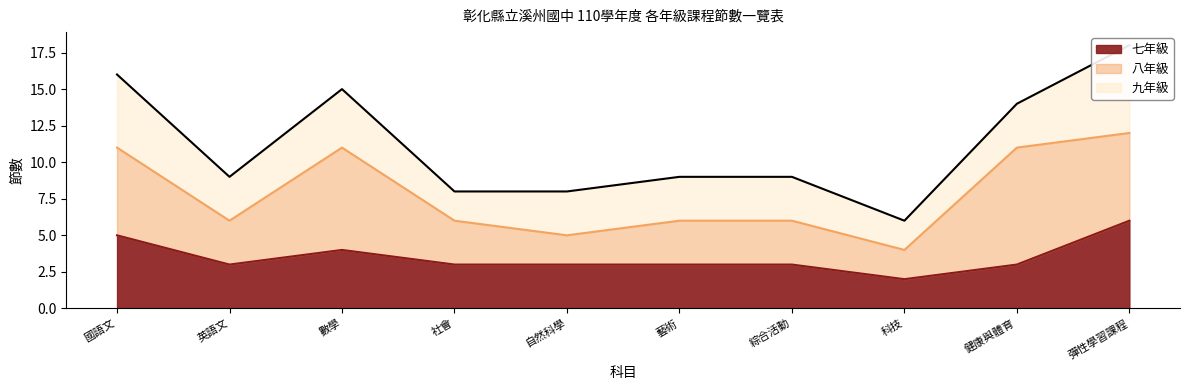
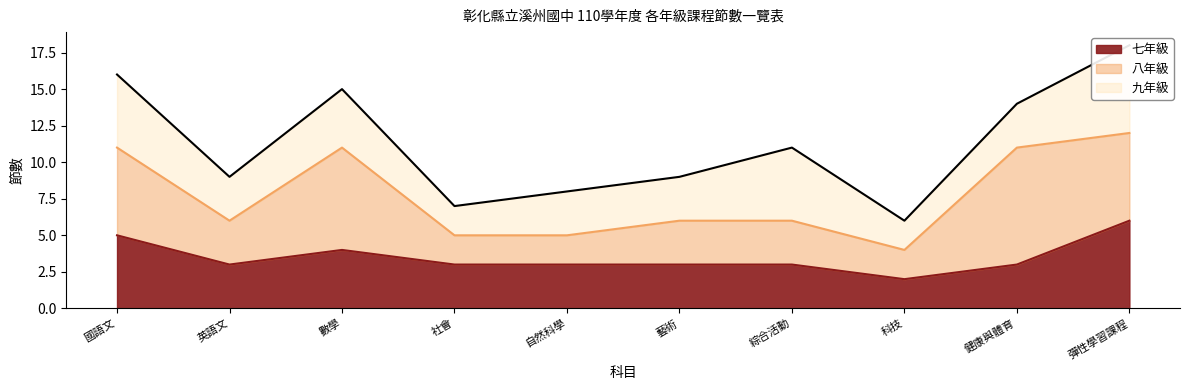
  {
    "七年級": {
      "國語文": 5,
      "英語文": 3,
      "數學": 4,
      "社會": 3,
      "自然科學": 3,
      "藝術": 3,
      "綜合活動": 3,
      "科技": 2,
      "健康與體育": 3,
      "彈性學習課程": 6
    },
    "八年級": {
      "國語文": 6,
      "英語文": 3,
      "數學": 7,
-     "社會": 3,
+     "社會": 2,
      "自然科學": 2,
      "藝術": 3,
      "綜合活動": 3,
      "科技": 2,
      "健康與體育": 8,
      "彈性學習課程": 6
    },
    "九年級": {
      "國語文": 5,
      "英語文": 3,
      "數學": 4,
      "社會": 2,
      "自然科學": 3,
      "藝術": 3,
-     "綜合活動": 3,
+     "綜合活動": 5,
      "科技": 2,
      "健康與體育": 3
    }
  }
